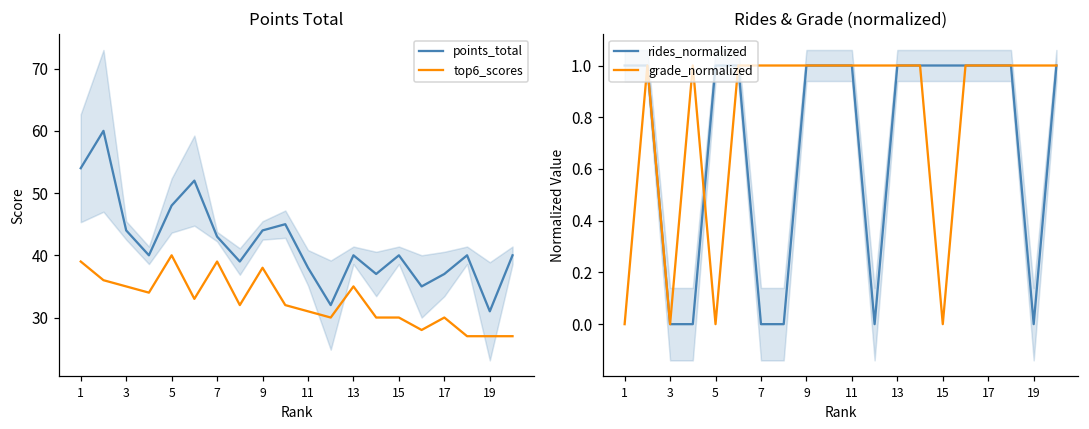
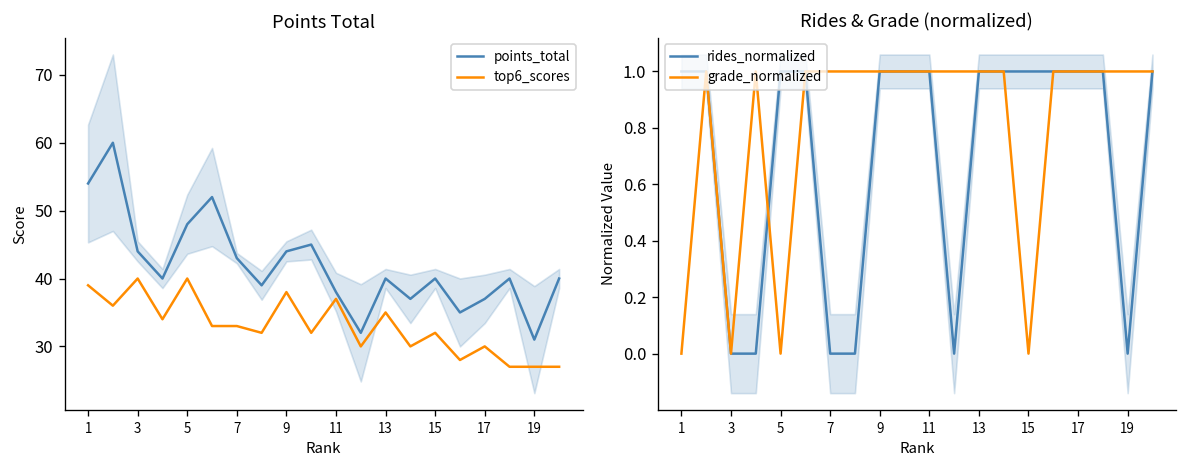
  {
    "Points Total": {
      "top6_scores": {
        "1": 39,
-       "3": 35,
+       "3": 40,
        "5": 40,
-       "7": 39,
+       "7": 33,
        "9": 38,
-       "11": 31,
+       "11": 37,
        "13": 35,
-       "15": 30,
+       "15": 32,
        "17": 30,
        "19": 27
      }
    },
    "Rides & Grade (normalized)": {
      "grade_normalized": {
        "1": 0.00,
        "5": 0.00,
        "7": 1.00,
        "15": 0.00,
        "19": 1.00
      }
    }
  }
